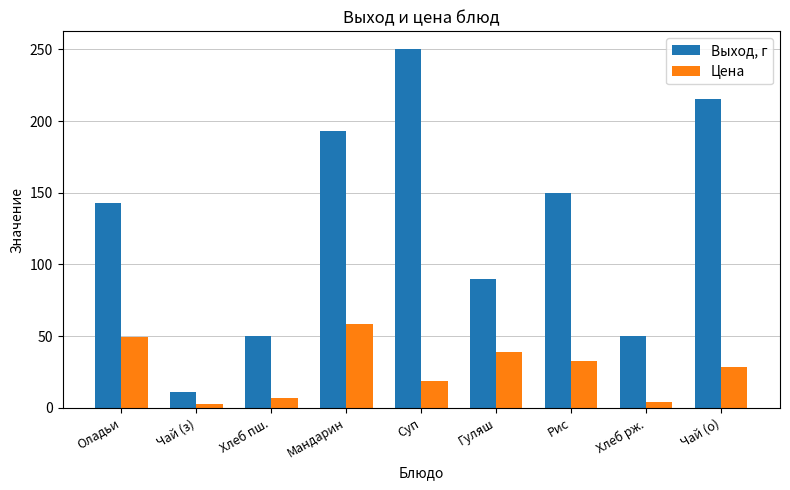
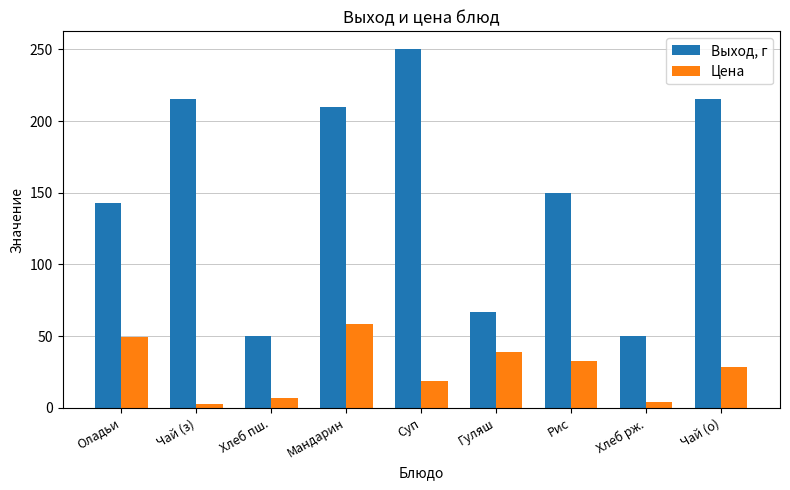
  {
    "Выход, г": {
      "Оладьи": 143,
-     "Чай (з)": 11,
+     "Чай (з)": 215,
      "Хлеб пш.": 50,
-     "Мандарин": 193,
+     "Мандарин": 210,
      "Суп": 250,
-     "Гуляш": 90,
+     "Гуляш": 67,
      "Рис": 150,
      "Хлеб рж.": 50,
      "Чай (о)": 215
    },
    "Цена": {
      "Оладьи": 50,
      "Чай (з)": 2,
      "Хлеб пш.": 7,
      "Мандарин": 59,
      "Суп": 19,
      "Гуляш": 39,
      "Рис": 33,
      "Хлеб рж.": 4,
      "Чай (о)": 28
    }
  }
